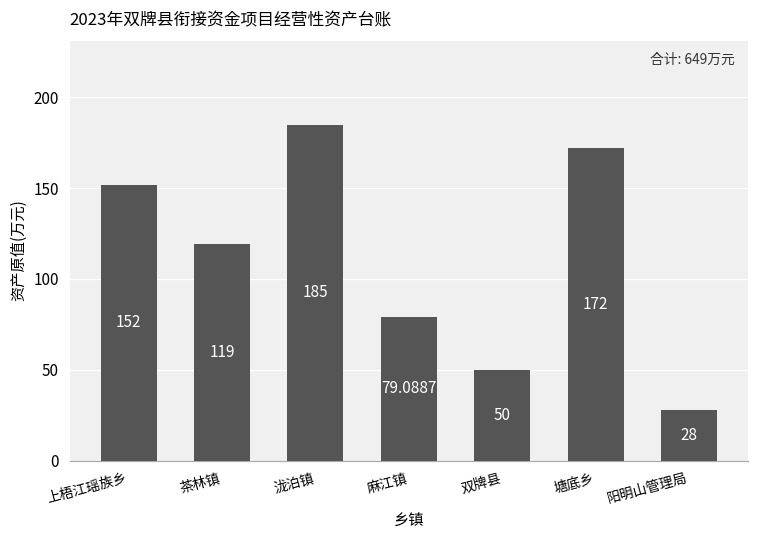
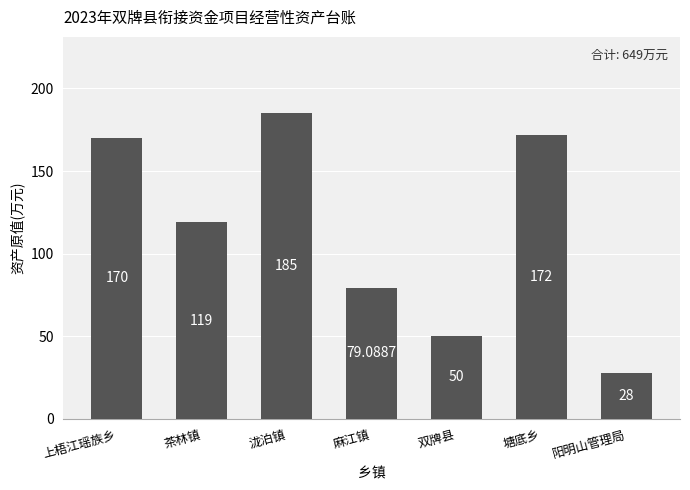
  {
-   "上梧江瑶族乡": 152,
+   "上梧江瑶族乡": 170,
    "茶林镇": 119,
    "泷泊镇": 185,
    "麻江镇": 79.0887,
    "双牌县": 50,
    "塘底乡": 172,
    "阳明山管理局": 28
  }
